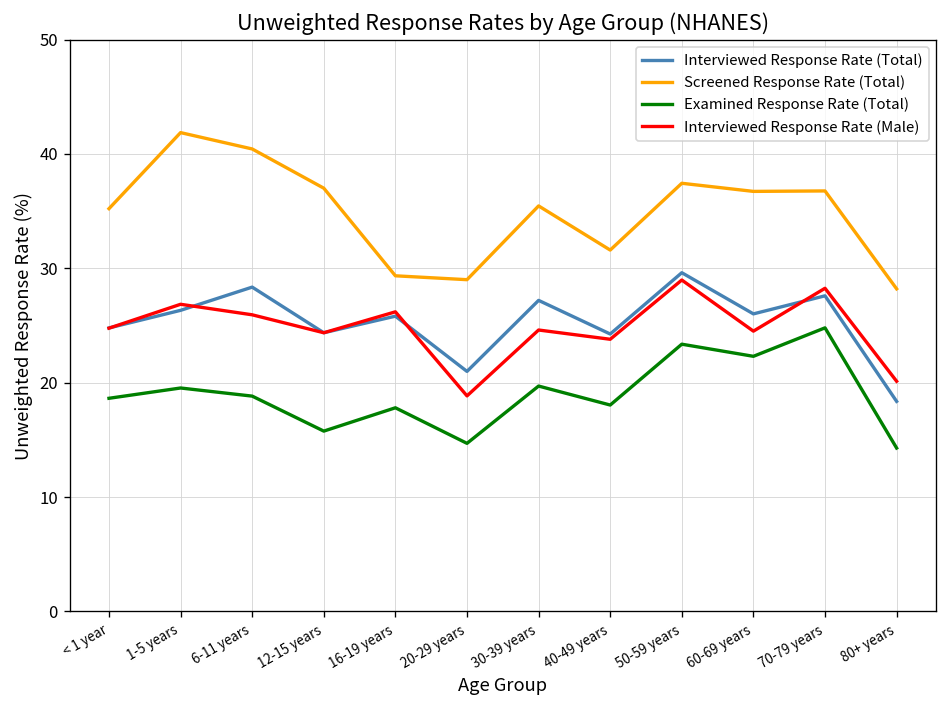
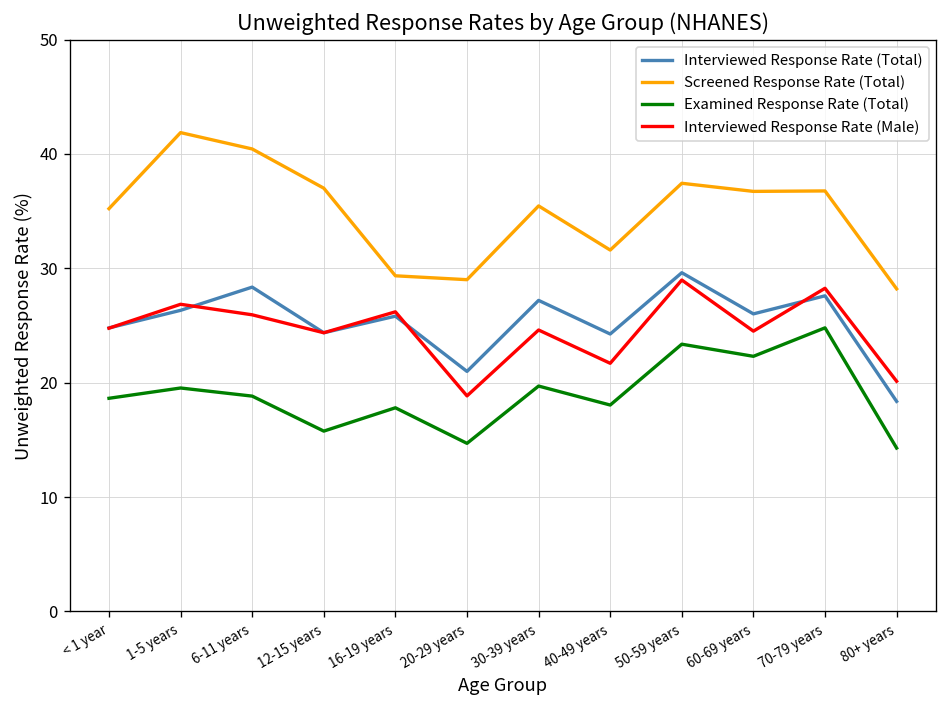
  {
    "Interviewed Response Rate (Total)": {
      "1-5 years": 26,
      "6-11 years": 28,
      "16-19 years": 26,
      "20-29 years": 21,
      "30-39 years": 27,
      "40-49 years": 24,
      "50-59 years": 30,
      "60-69 years": 26,
      "70-79 years": 28,
      "80+ years": 18
    },
    "Screened Response Rate (Total)": {
      "< 1 year": 35,
      "1-5 years": 42,
      "6-11 years": 40,
      "12-15 years": 37,
      "16-19 years": 29,
      "20-29 years": 29,
      "30-39 years": 35,
      "40-49 years": 32,
      "50-59 years": 37,
      "60-69 years": 37,
      "70-79 years": 37,
      "80+ years": 28
    },
    "Examined Response Rate (Total)": {
      "< 1 year": 19,
      "1-5 years": 20,
      "6-11 years": 19,
      "12-15 years": 16,
      "16-19 years": 18,
      "20-29 years": 15,
      "30-39 years": 20,
      "40-49 years": 18,
      "50-59 years": 23,
      "60-69 years": 22,
      "70-79 years": 25,
      "80+ years": 14
    },
    "Interviewed Response Rate (Male)": {
      "1-5 years": 27,
      "6-11 years": 26,
      "16-19 years": 26,
      "20-29 years": 19,
      "30-39 years": 25,
-     "40-49 years": 24,
+     "40-49 years": 22,
      "50-59 years": 29,
      "60-69 years": 25,
      "70-79 years": 28,
      "80+ years": 20
    }
  }
